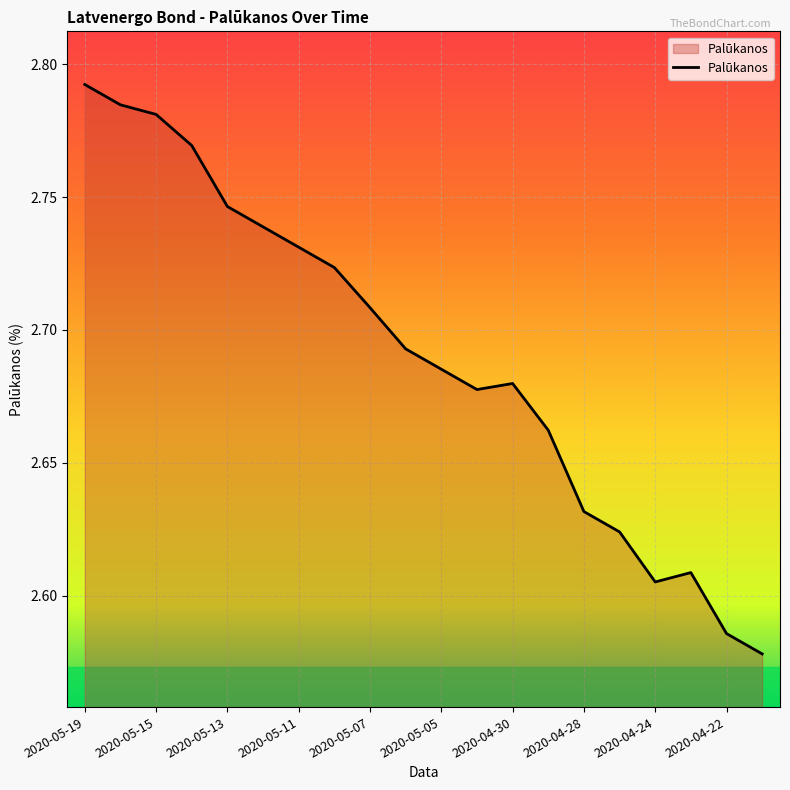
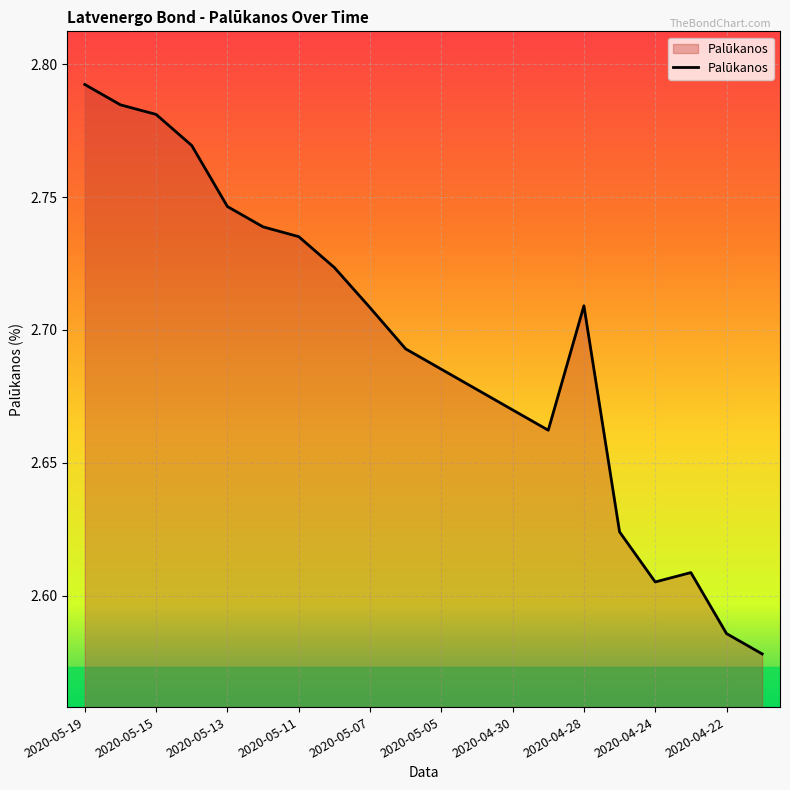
  {
    "2020-05-19": 2.792,
    "2020-05-15": 2.781,
    "2020-05-13": 2.746,
-   "2020-05-11": 2.731,
+   "2020-05-11": 2.735,
    "2020-05-07": 2.708,
    "2020-05-05": 2.685,
-   "2020-04-30": 2.680,
-   "2020-04-28": 2.632,
+   "2020-04-30": 2.670,
+   "2020-04-28": 2.709,
    "2020-04-24": 2.605,
    "2020-04-22": 2.586
  }
